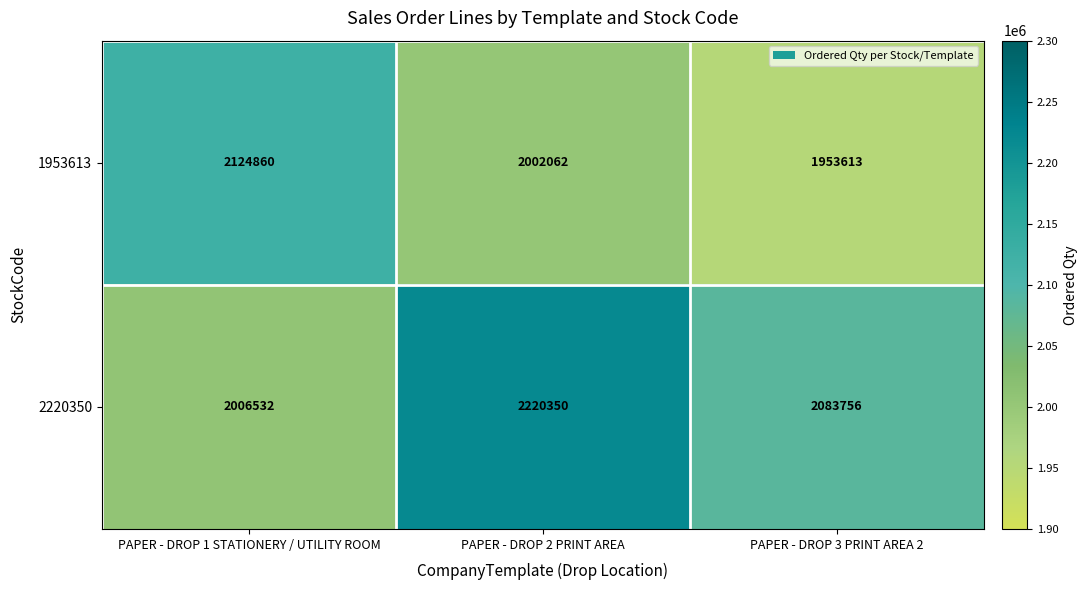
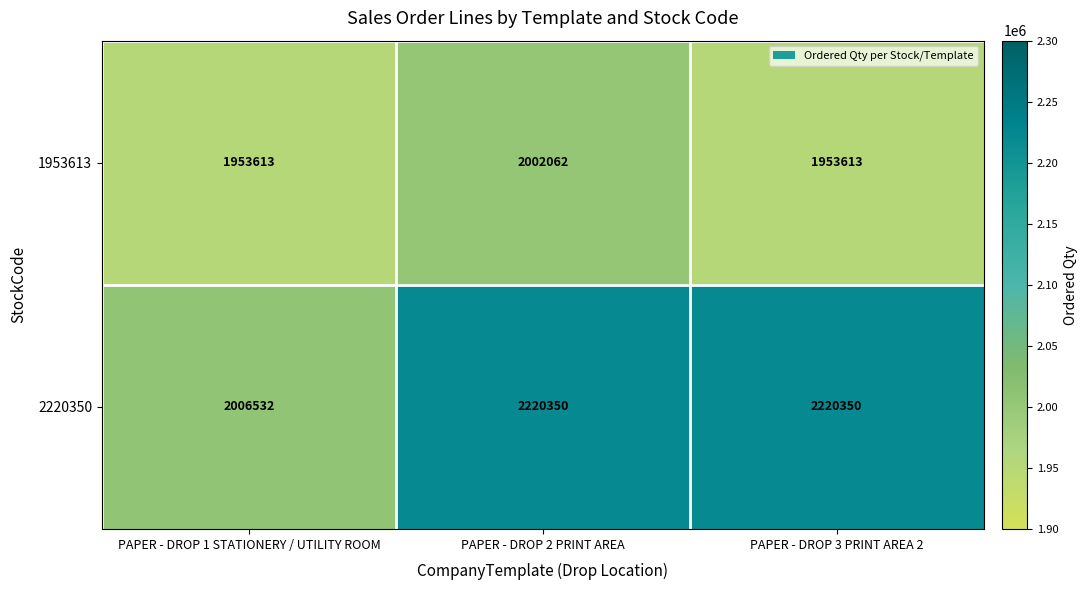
  {
    "1953613": {
-     "PAPER - DROP 1 STATIONERY / UTILITY ROOM": 2124860,
+     "PAPER - DROP 1 STATIONERY / UTILITY ROOM": 1953613,
      "PAPER - DROP 2 PRINT AREA": 2002062,
      "PAPER - DROP 3 PRINT AREA 2": 1953613
    },
    "2220350": {
      "PAPER - DROP 1 STATIONERY / UTILITY ROOM": 2006532,
      "PAPER - DROP 2 PRINT AREA": 2220350,
-     "PAPER - DROP 3 PRINT AREA 2": 2083756
+     "PAPER - DROP 3 PRINT AREA 2": 2220350
    }
  }
